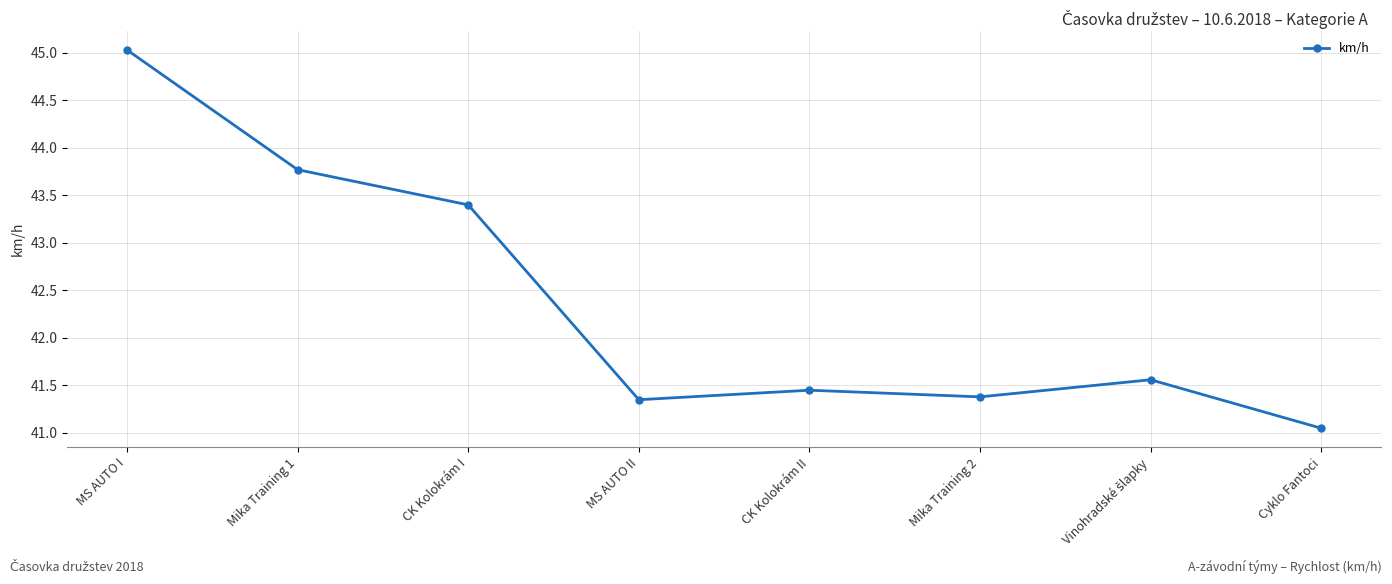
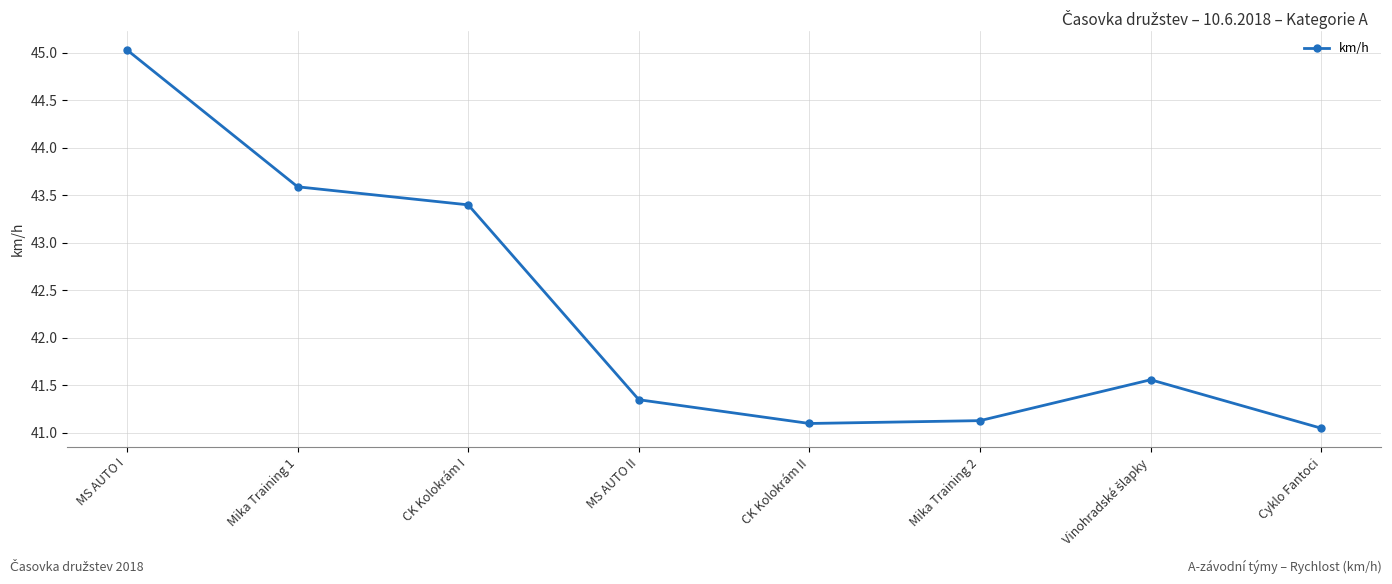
  {
    "MS AUTO I": 45.0,
-   "Mika Training 1": 43.8,
+   "Mika Training 1": 43.6,
    "CK Kolokrám I": 43.4,
    "MS AUTO II": 41.4,
-   "CK Kolokrám II": 41.5,
-   "Mika Training 2": 41.4,
+   "CK Kolokrám II": 41.1,
+   "Mika Training 2": 41.1,
    "Vinohradské šlapky": 41.6,
    "Cyklo Fantoci": 41.1
  }
